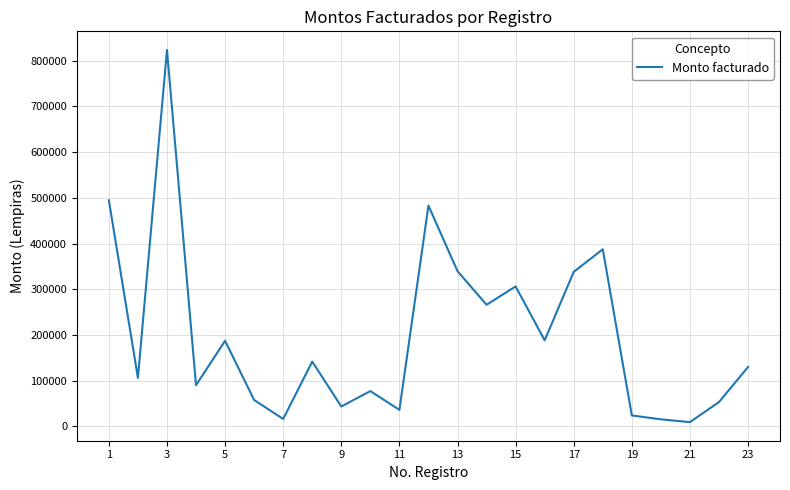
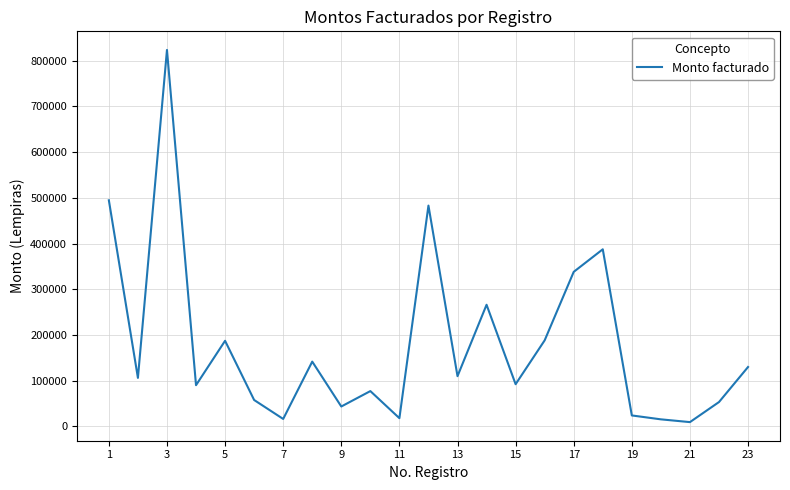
  {
    "1": 490000,
    "3": 820000,
    "5": 190000,
    "7": 20000,
    "9": 40000,
-   "11": 40000,
-   "13": 340000,
-   "15": 310000,
+   "11": 20000,
+   "13": 110000,
+   "15": 90000,
    "17": 340000,
    "19": 20000,
    "21": 10000,
    "23": 130000
  }
